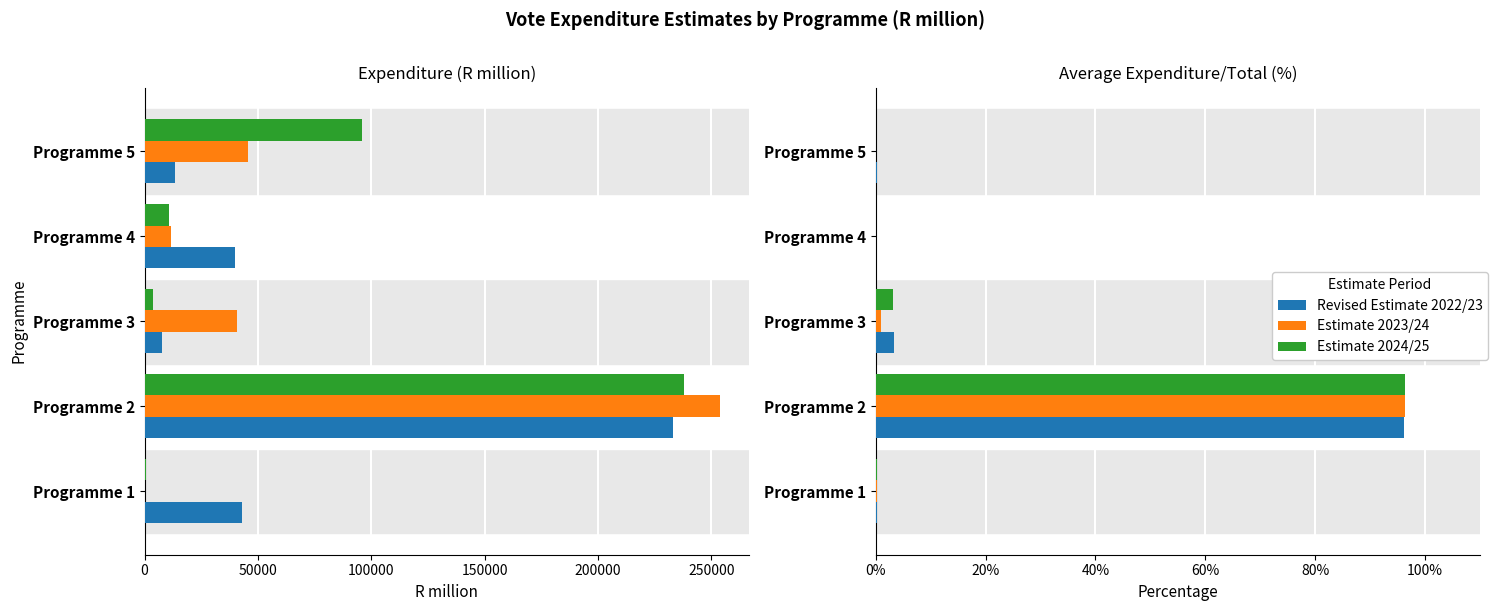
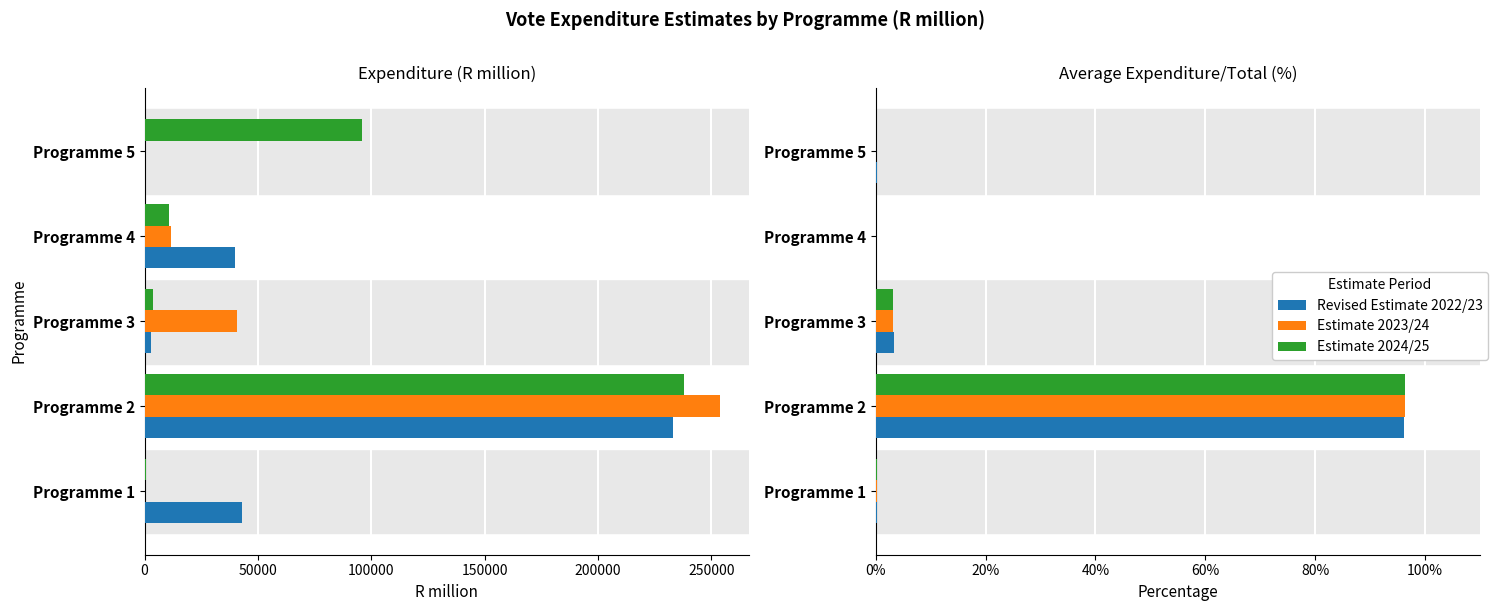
  {
    "Expenditure (R million)": {
      "Revised Estimate 2022/23": {
-       "Programme 5": "14000",
+       "Programme 5": "0",
        "Programme 4": "40000",
-       "Programme 3": "8000",
+       "Programme 3": "3000",
        "Programme 2": "233000",
        "Programme 1": "43000"
      },
      "Estimate 2023/24": {
-       "Programme 5": "46000",
+       "Programme 5": "0",
        "Programme 4": "12000",
        "Programme 3": "41000",
        "Programme 2": "254000"
      },
      "Estimate 2024/25": {
        "Programme 5": "96000",
        "Programme 4": "11000",
        "Programme 3": "4000",
        "Programme 2": "238000"
      }
    },
    "Average Expenditure/Total (%)": {
      "Revised Estimate 2022/23": {
        "Programme 3": "3%",
        "Programme 2": "96%"
      },
      "Estimate 2023/24": {
-       "Programme 3": "1%",
+       "Programme 3": "3%",
        "Programme 2": "96%"
      },
      "Estimate 2024/25": {
        "Programme 3": "3%",
        "Programme 2": "96%"
      }
    }
  }
